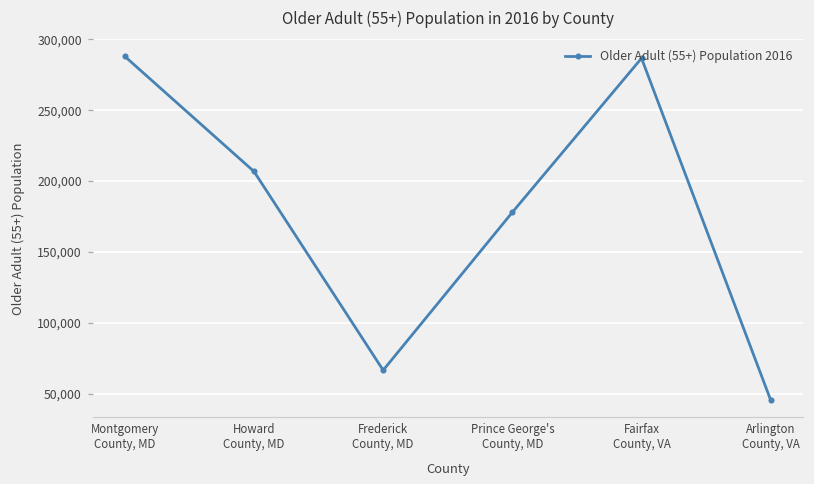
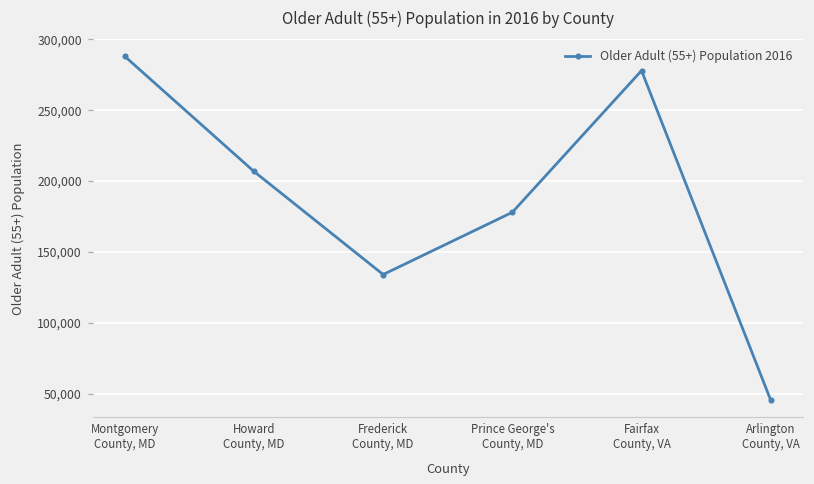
  {
    "Montgomery County, MD": "288,000",
    "Howard County, MD": "207,000",
-   "Frederick County, MD": "67,000",
+   "Frederick County, MD": "134,000",
    "Prince George's County, MD": "178,000",
-   "Fairfax County, VA": "287,000",
+   "Fairfax County, VA": "278,000",
    "Arlington County, VA": "45,000"
  }
